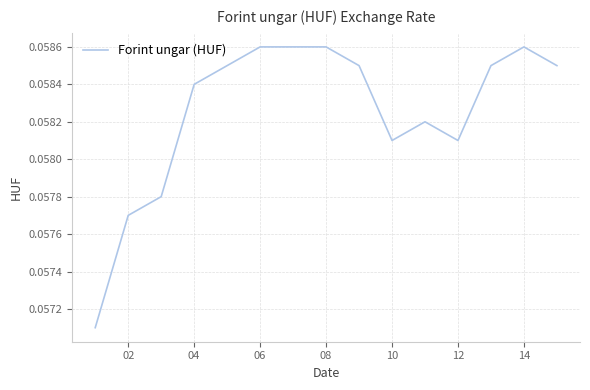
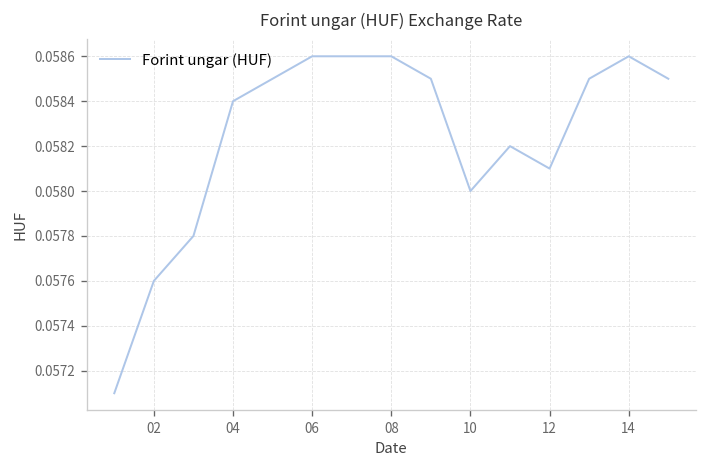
  {
-   "02": 0.0577,
+   "02": 0.0576,
    "04": 0.0584,
    "06": 0.0586,
    "08": 0.0586,
-   "10": 0.0581,
+   "10": 0.0580,
    "12": 0.0581,
    "14": 0.0586
  }
